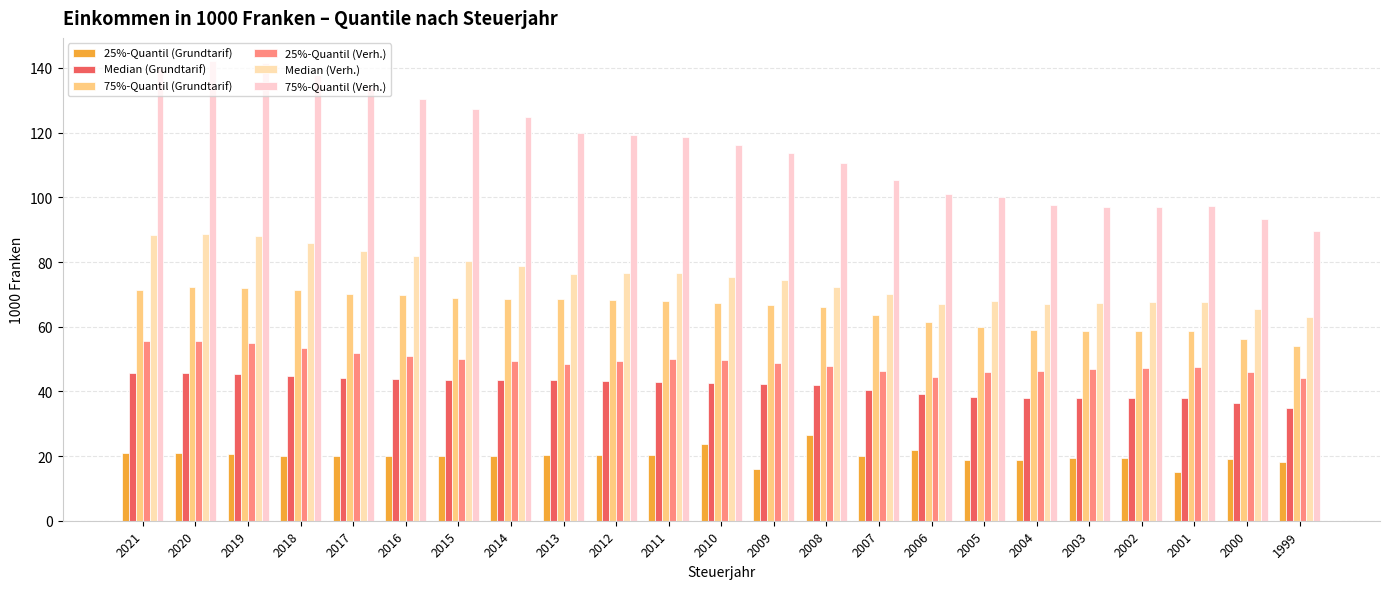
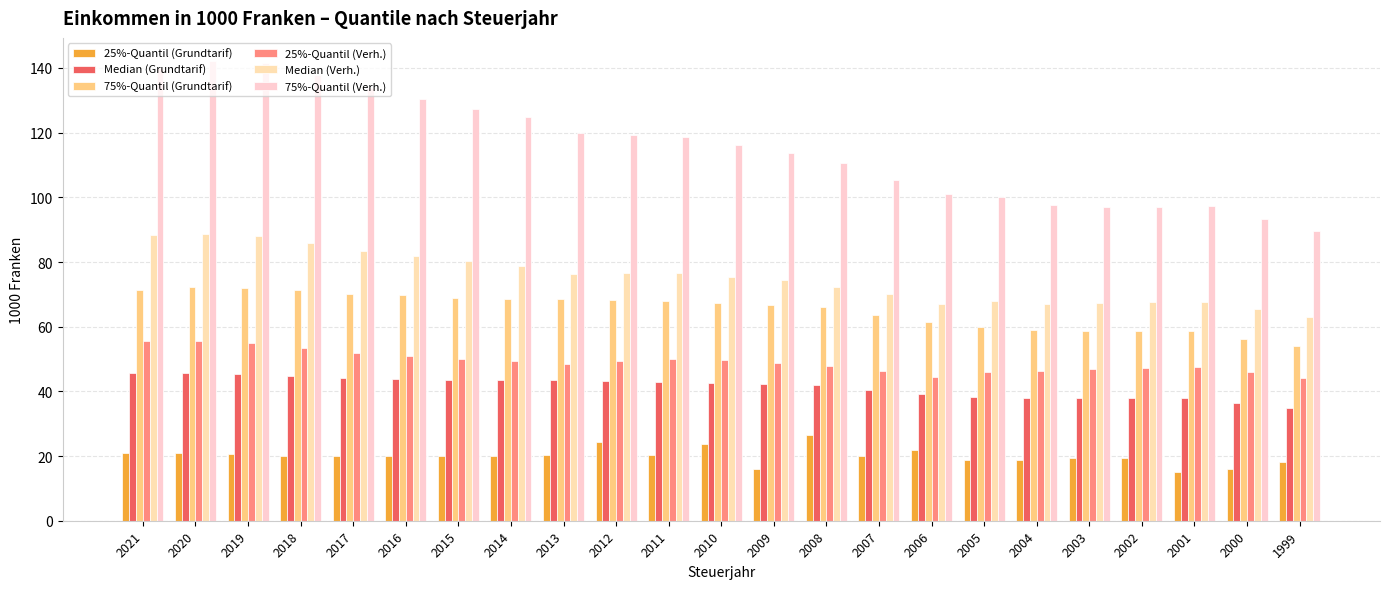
  {
    "25%-Quantil (Grundtarif)": {
      "2021": 21,
      "2020": 21,
      "2019": 21,
      "2018": 20,
      "2017": 20,
      "2016": 20,
      "2015": 20,
      "2014": 20,
      "2013": 20,
-     "2012": 20,
+     "2012": 25,
      "2011": 20,
      "2010": 24,
      "2009": 16,
      "2008": 27,
      "2007": 20,
      "2006": 22,
      "2005": 19,
      "2004": 19,
      "2003": 19,
      "2002": 20,
      "2001": 15,
-     "2000": 19,
+     "2000": 16,
      "1999": 18
    }
  }
